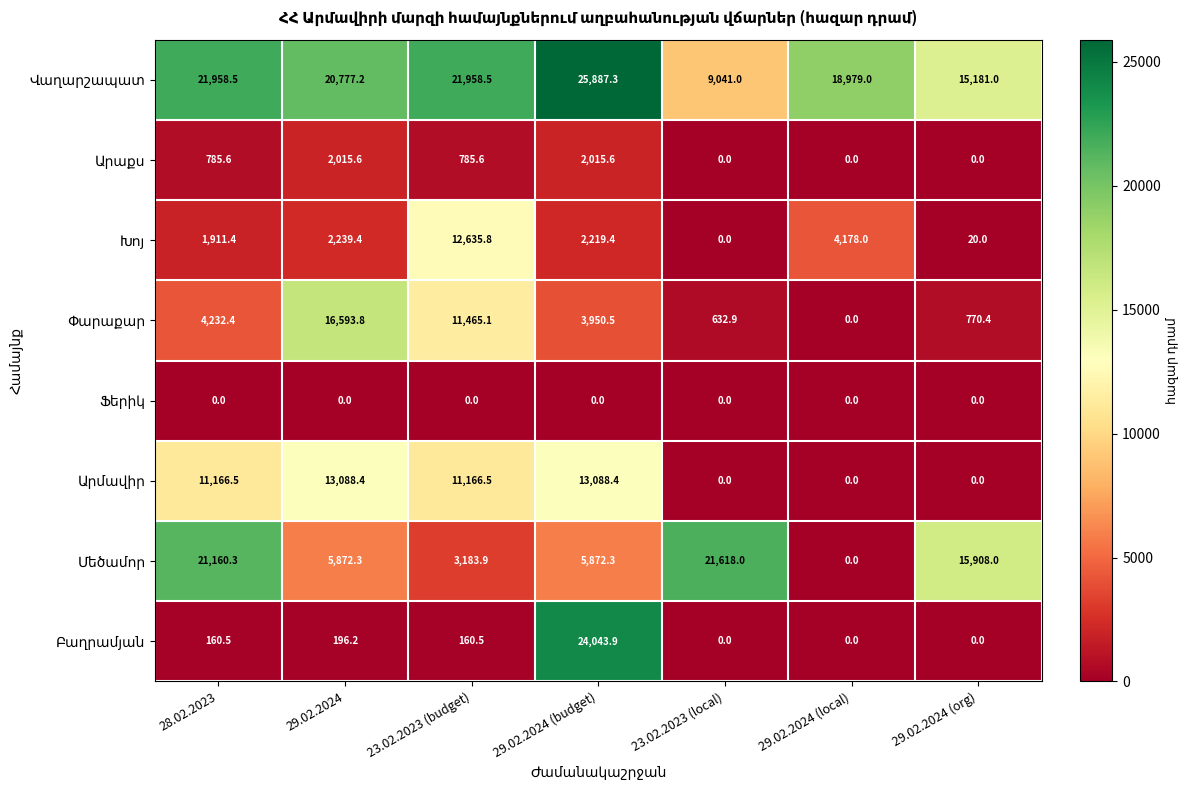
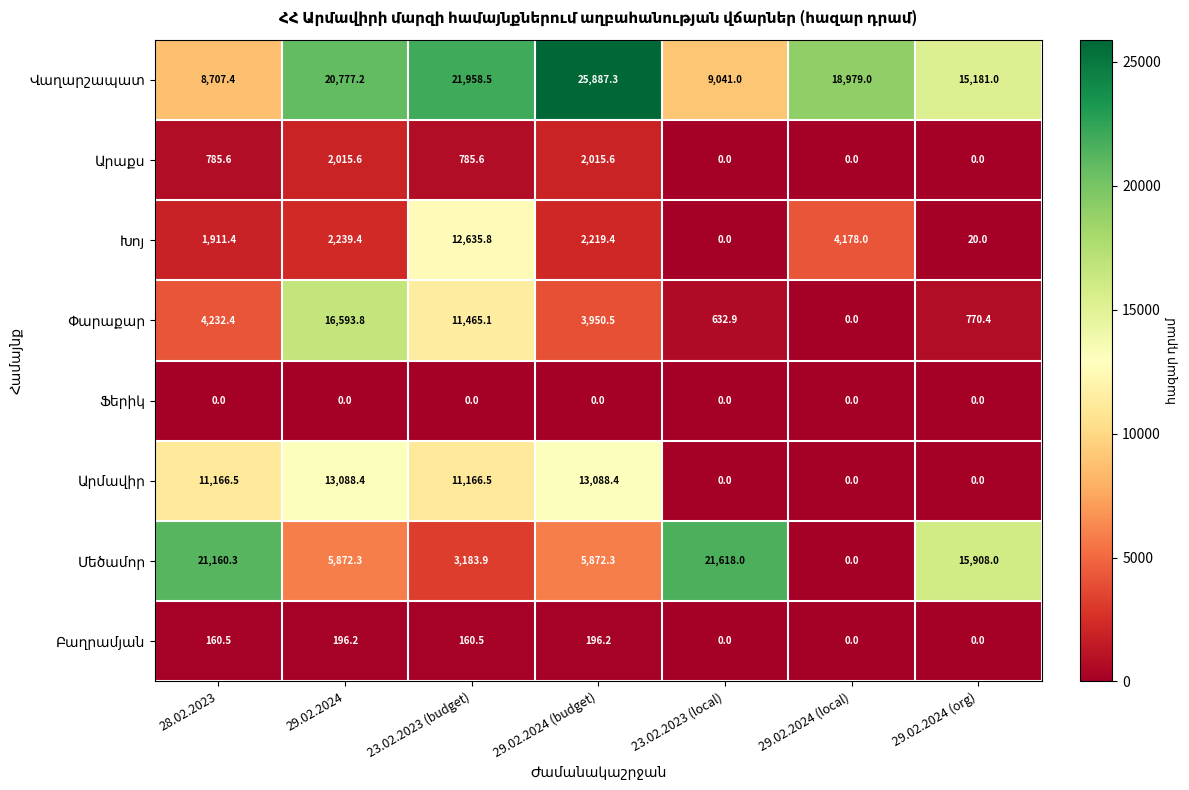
  {
    "Վաղարշապատ": {
-     "28.02.2023": "21,958.5",
+     "28.02.2023": "8,707.4",
      "29.02.2024": "20,777.2",
      "23.02.2023 (budget)": "21,958.5",
      "29.02.2024 (budget)": "25,887.3",
      "23.02.2023 (local)": "9,041.0",
      "29.02.2024 (local)": "18,979.0",
      "29.02.2024 (org)": "15,181.0"
    },
    "Արաքս": {
      "28.02.2023": "785.6",
      "29.02.2024": "2,015.6",
      "23.02.2023 (budget)": "785.6",
      "29.02.2024 (budget)": "2,015.6",
      "23.02.2023 (local)": "0.0",
      "29.02.2024 (local)": "0.0",
      "29.02.2024 (org)": "0.0"
    },
    "Խոյ": {
      "28.02.2023": "1,911.4",
      "29.02.2024": "2,239.4",
      "23.02.2023 (budget)": "12,635.8",
      "29.02.2024 (budget)": "2,219.4",
      "23.02.2023 (local)": "0.0",
      "29.02.2024 (local)": "4,178.0",
      "29.02.2024 (org)": "20.0"
    },
    "Փարաքար": {
      "28.02.2023": "4,232.4",
      "29.02.2024": "16,593.8",
      "23.02.2023 (budget)": "11,465.1",
      "29.02.2024 (budget)": "3,950.5",
      "23.02.2023 (local)": "632.9",
      "29.02.2024 (local)": "0.0",
      "29.02.2024 (org)": "770.4"
    },
    "Ֆերիկ": {
      "28.02.2023": "0.0",
      "29.02.2024": "0.0",
      "23.02.2023 (budget)": "0.0",
      "29.02.2024 (budget)": "0.0",
      "23.02.2023 (local)": "0.0",
      "29.02.2024 (local)": "0.0",
      "29.02.2024 (org)": "0.0"
    },
    "Արմավիր": {
      "28.02.2023": "11,166.5",
      "29.02.2024": "13,088.4",
      "23.02.2023 (budget)": "11,166.5",
      "29.02.2024 (budget)": "13,088.4",
      "23.02.2023 (local)": "0.0",
      "29.02.2024 (local)": "0.0",
      "29.02.2024 (org)": "0.0"
    },
    "Մեծամոր": {
      "28.02.2023": "21,160.3",
      "29.02.2024": "5,872.3",
      "23.02.2023 (budget)": "3,183.9",
      "29.02.2024 (budget)": "5,872.3",
      "23.02.2023 (local)": "21,618.0",
      "29.02.2024 (local)": "0.0",
      "29.02.2024 (org)": "15,908.0"
    },
    "Բաղրամյան": {
      "28.02.2023": "160.5",
      "29.02.2024": "196.2",
      "23.02.2023 (budget)": "160.5",
-     "29.02.2024 (budget)": "24,043.9",
+     "29.02.2024 (budget)": "196.2",
      "23.02.2023 (local)": "0.0",
      "29.02.2024 (local)": "0.0",
      "29.02.2024 (org)": "0.0"
    }
  }
